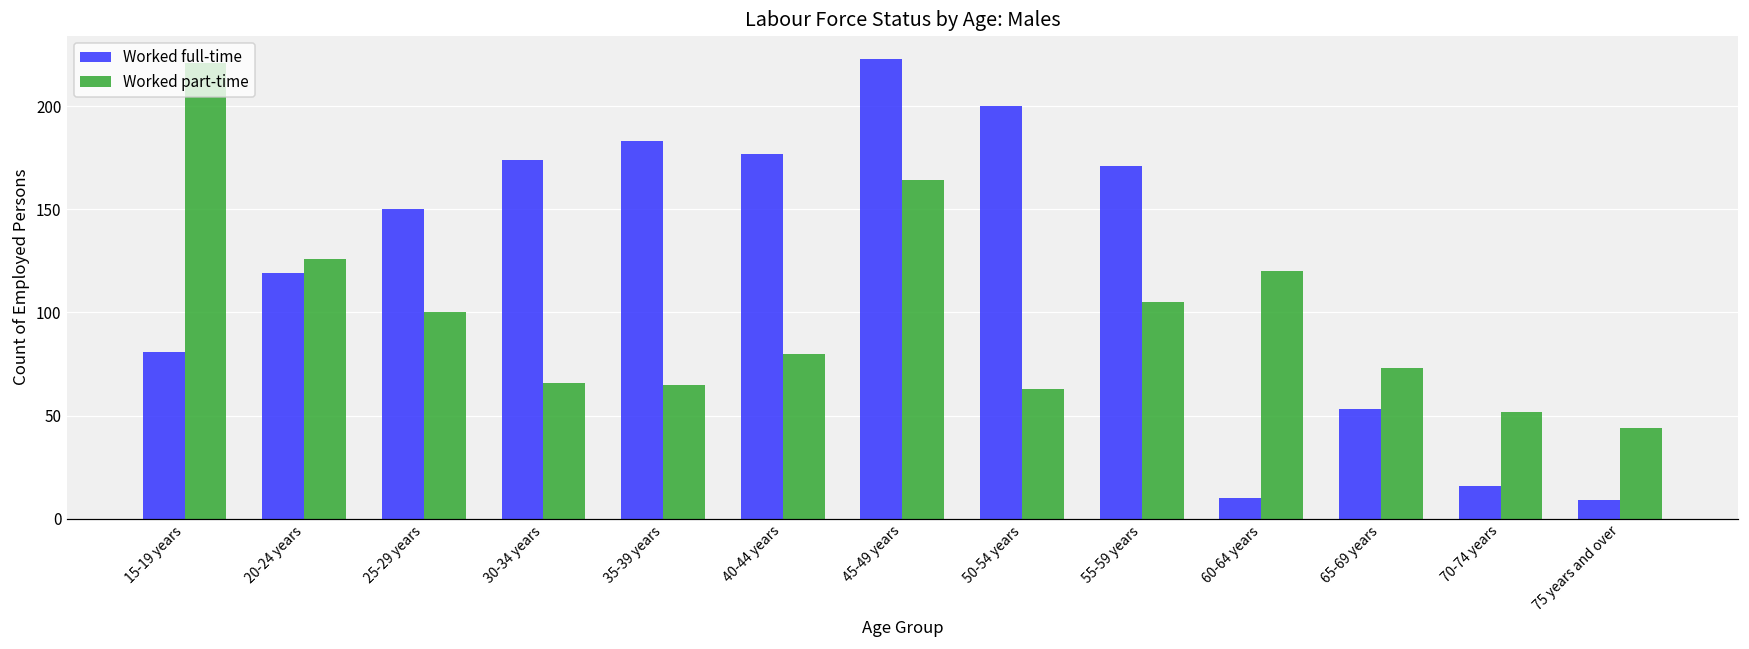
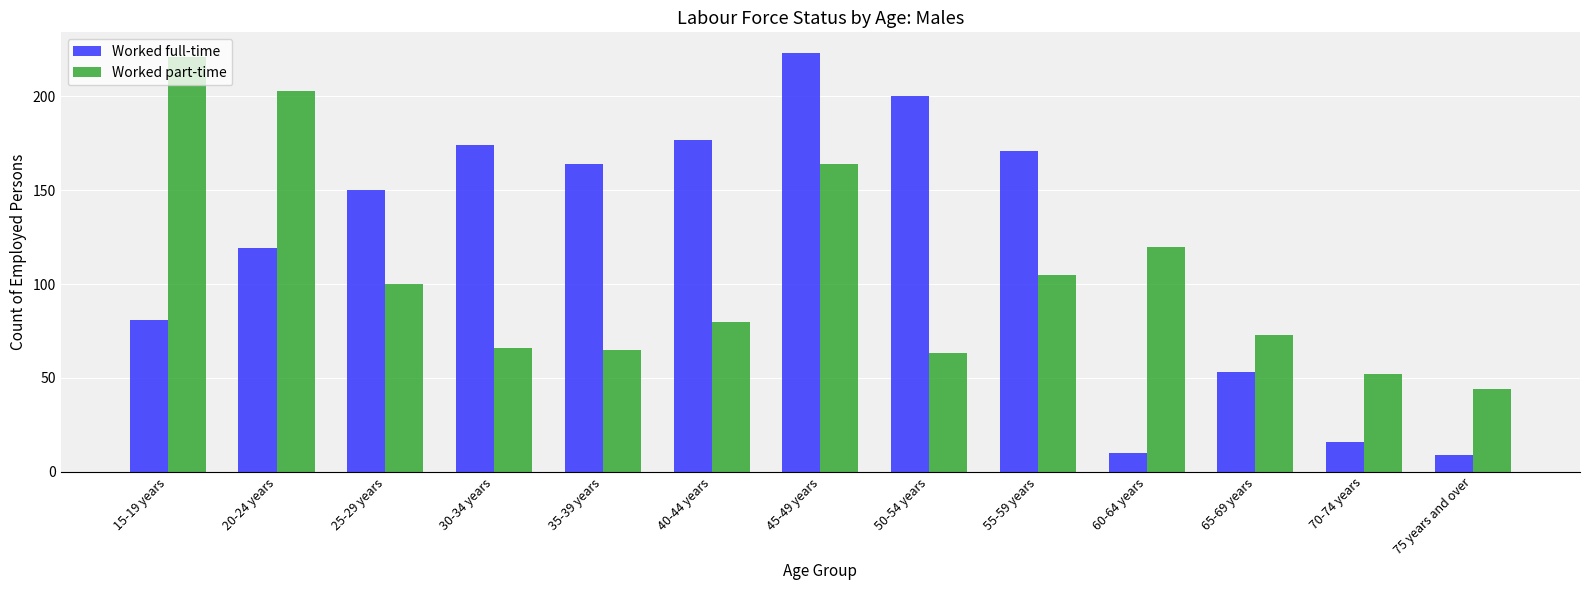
  {
    "Worked full-time": {
      "15-19 years": 81,
      "20-24 years": 119,
      "25-29 years": 150,
      "30-34 years": 174,
-     "35-39 years": 183,
+     "35-39 years": 164,
      "40-44 years": 177,
      "45-49 years": 223,
      "50-54 years": 200,
      "55-59 years": 171,
      "60-64 years": 10,
      "65-69 years": 53,
      "70-74 years": 16,
      "75 years and over": 9
    },
    "Worked part-time": {
-     "20-24 years": 126,
+     "20-24 years": 203,
      "25-29 years": 100,
      "30-34 years": 66,
      "35-39 years": 65,
      "40-44 years": 80,
      "45-49 years": 164,
      "50-54 years": 63,
      "55-59 years": 105,
      "60-64 years": 120,
      "65-69 years": 73,
      "70-74 years": 52,
      "75 years and over": 44
    }
  }
